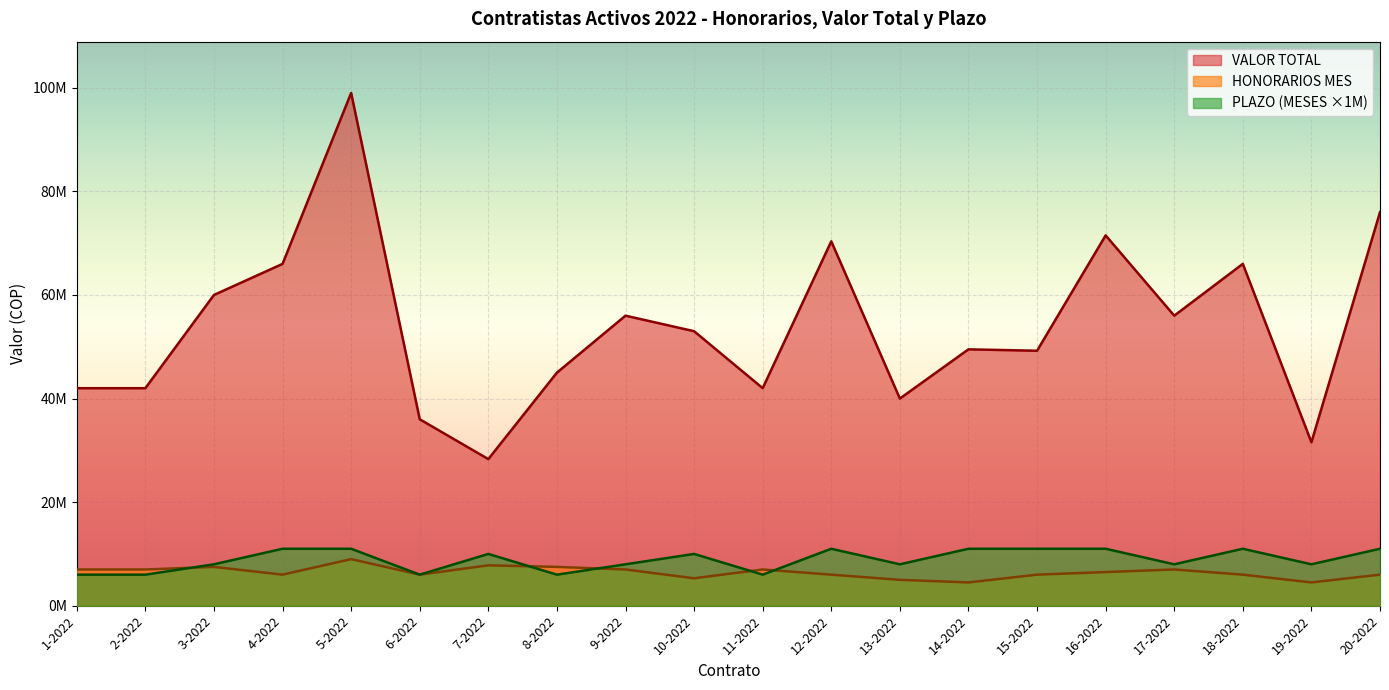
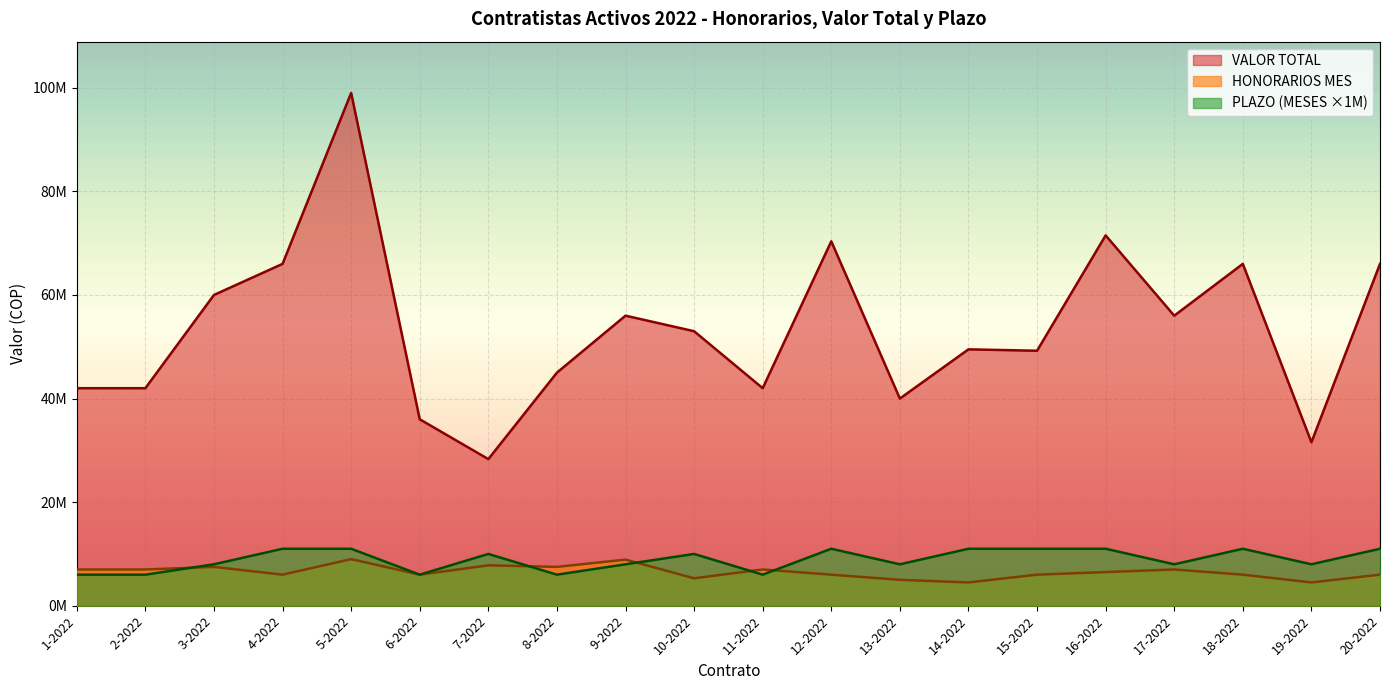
  {
    "VALOR TOTAL": {
      "1-2022": 42000000,
      "2-2022": 42000000,
      "3-2022": 60000000,
      "4-2022": 66000000,
      "5-2022": 99000000,
      "6-2022": 36000000,
      "7-2022": 28000000,
      "8-2022": 45000000,
      "9-2022": 56000000,
      "10-2022": 53000000,
      "11-2022": 42000000,
      "12-2022": 70000000,
      "13-2022": 40000000,
      "14-2022": 50000000,
      "15-2022": 49000000,
      "16-2022": 72000000,
      "17-2022": 56000000,
      "18-2022": 66000000,
      "19-2022": 32000000,
-     "20-2022": 76000000
+     "20-2022": 66000000
    },
    "HONORARIOS MES": {
      "1-2022": 7000000,
      "2-2022": 7000000,
      "3-2022": 8000000,
      "4-2022": 6000000,
      "5-2022": 9000000,
      "7-2022": 8000000,
      "8-2022": 8000000,
-     "9-2022": 7000000,
+     "9-2022": 9000000,
      "10-2022": 5000000,
      "11-2022": 7000000,
      "12-2022": 6000000,
      "13-2022": 5000000,
      "14-2022": 5000000,
      "15-2022": 6000000,
      "16-2022": 7000000,
      "17-2022": 7000000,
      "18-2022": 6000000,
      "19-2022": 5000000,
      "20-2022": 6000000
    },
    "PLAZO (MESES ×1M)": {
      "1-2022": 6000000,
      "2-2022": 6000000,
      "3-2022": 8000000,
      "4-2022": 11000000,
      "5-2022": 11000000,
      "7-2022": 10000000,
      "8-2022": 6000000,
      "9-2022": 8000000,
      "10-2022": 10000000,
      "11-2022": 6000000,
      "12-2022": 11000000,
      "13-2022": 8000000,
      "14-2022": 11000000,
      "15-2022": 11000000,
      "16-2022": 11000000,
      "17-2022": 8000000,
      "18-2022": 11000000,
      "19-2022": 8000000,
      "20-2022": 11000000
    }
  }
